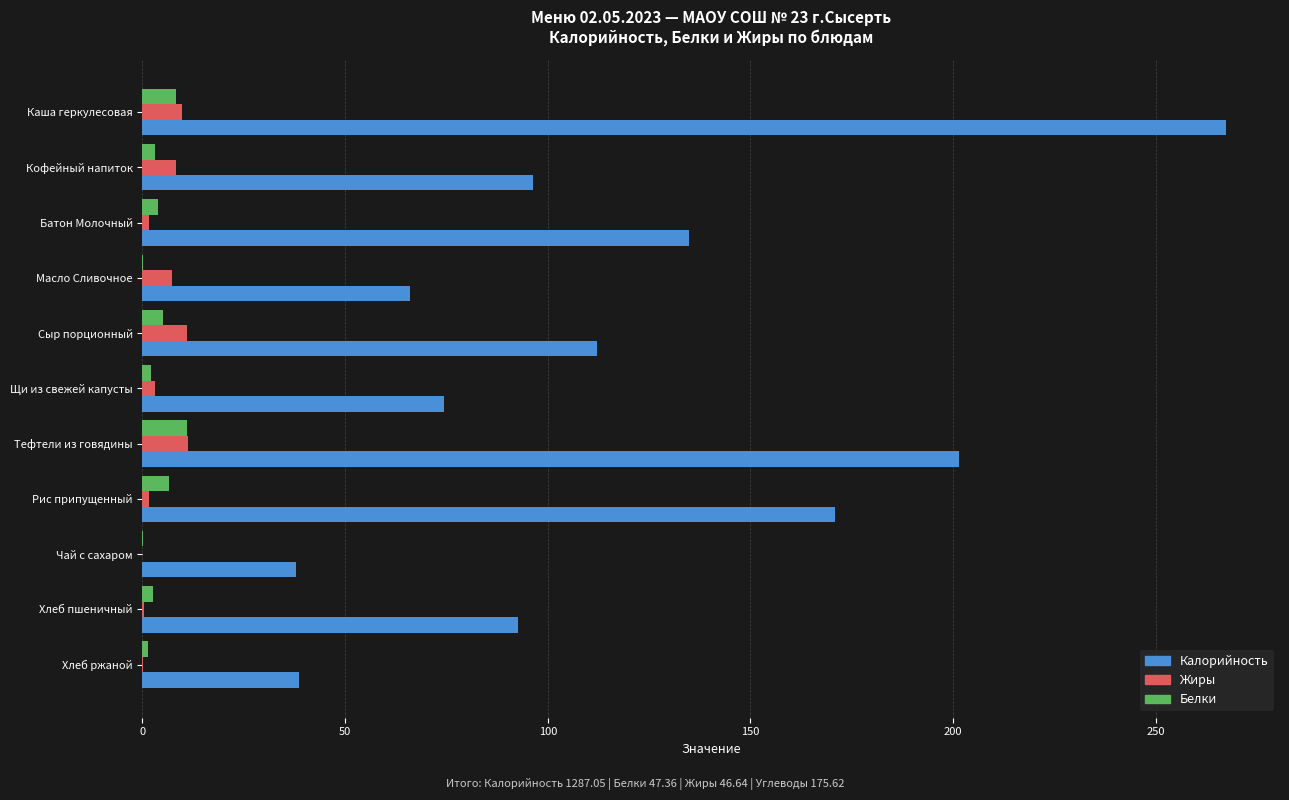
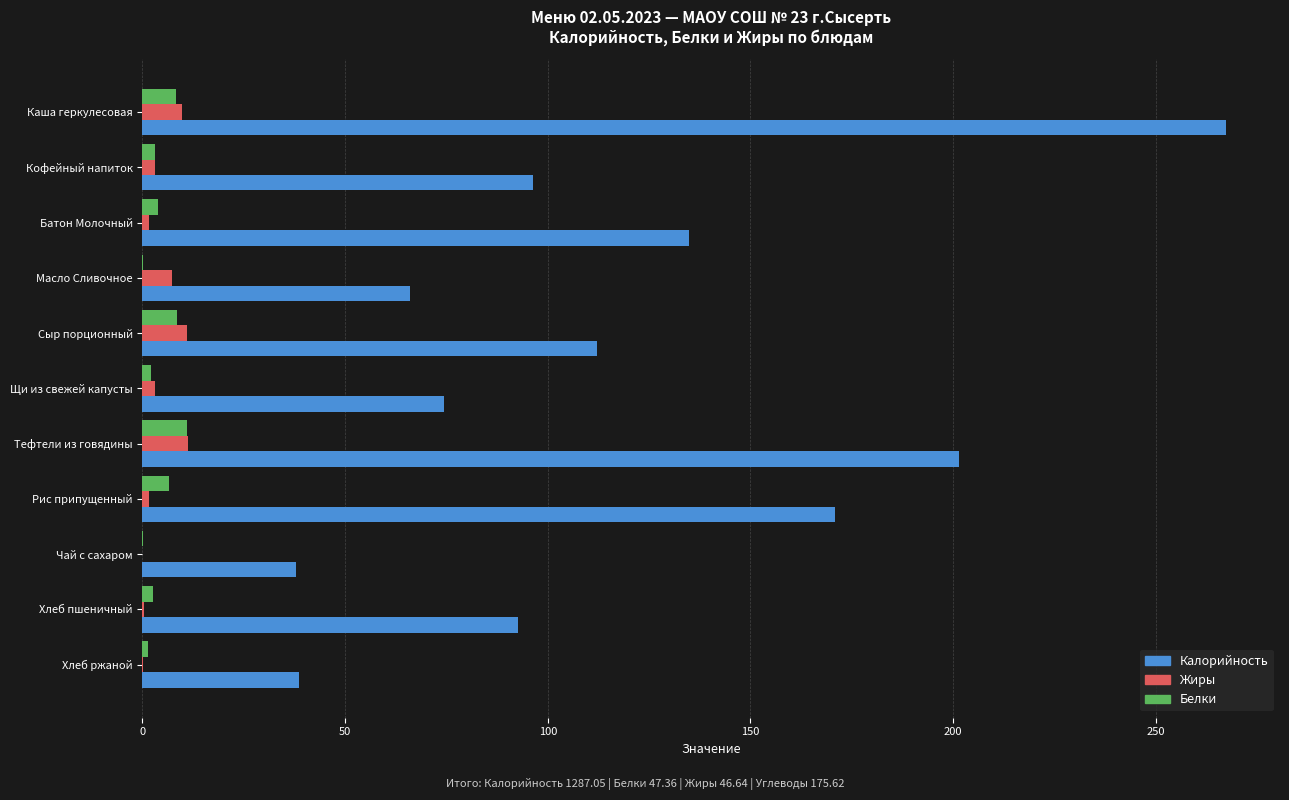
  {
    "Калорийность": {
      "Каша геркулесовая": 267,
      "Кофейный напиток": 96,
      "Батон Молочный": 135,
      "Масло Сливочное": 66,
      "Сыр порционный": 112,
      "Щи из свежей капусты": 74,
      "Тефтели из говядины": 202,
      "Рис припущенный": 171,
      "Чай с сахаром": 38,
      "Хлеб пшеничный": 93,
      "Хлеб ржаной": 39
    },
    "Жиры": {
      "Каша геркулесовая": 10,
-     "Кофейный напиток": 8,
+     "Кофейный напиток": 3,
      "Батон Молочный": 2,
      "Масло Сливочное": 7,
      "Сыр порционный": 11,
      "Щи из свежей капусты": 3,
      "Тефтели из говядины": 11,
      "Рис припущенный": 2
    },
    "Белки": {
      "Каша геркулесовая": 8,
      "Кофейный напиток": 3,
      "Батон Молочный": 4,
-     "Сыр порционный": 5,
+     "Сыр порционный": 8,
      "Щи из свежей капусты": 2,
      "Тефтели из говядины": 11,
      "Рис припущенный": 7,
      "Хлеб пшеничный": 3,
      "Хлеб ржаной": 1
    }
  }
